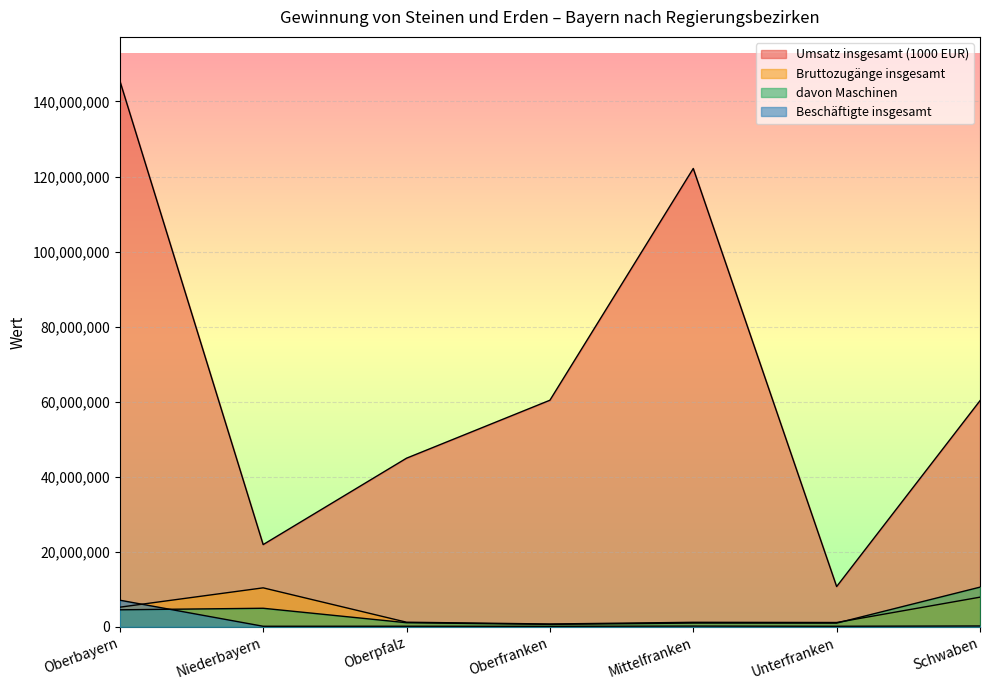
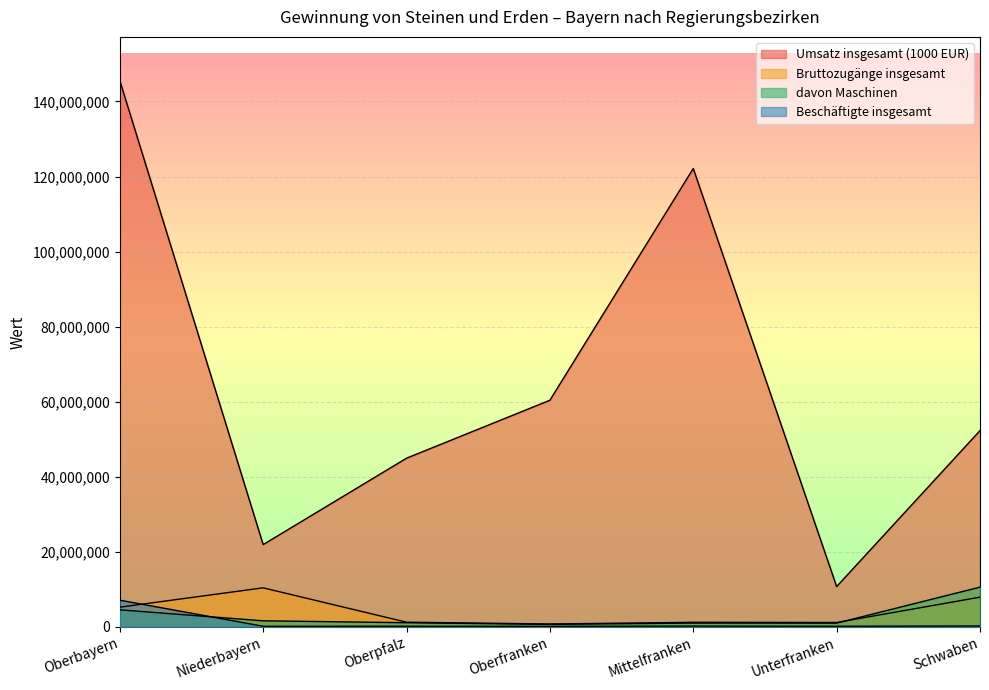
  {
    "Umsatz insgesamt (1000 EUR)": {
      "Oberbayern": "146,000,000",
      "Niederbayern": "22,000,000",
      "Oberpfalz": "45,000,000",
      "Oberfranken": "60,000,000",
      "Mittelfranken": "122,000,000",
      "Unterfranken": "11,000,000",
-     "Schwaben": "60,000,000"
+     "Schwaben": "52,000,000"
    },
    "Bruttozugänge insgesamt": {
      "Oberbayern": "5,000,000",
      "Niederbayern": "10,000,000",
      "Schwaben": "8,000,000"
    },
    "davon Maschinen": {
      "Oberbayern": "5,000,000",
-     "Niederbayern": "5,000,000",
+     "Niederbayern": "2,000,000",
      "Schwaben": "11,000,000"
    },
    "Beschäftigte insgesamt": {
      "Oberbayern": "7,000,000",
      "Niederbayern": "0",
      "Oberpfalz": "0",
      "Mittelfranken": "0",
      "Unterfranken": "0",
      "Schwaben": "0"
    }
  }
